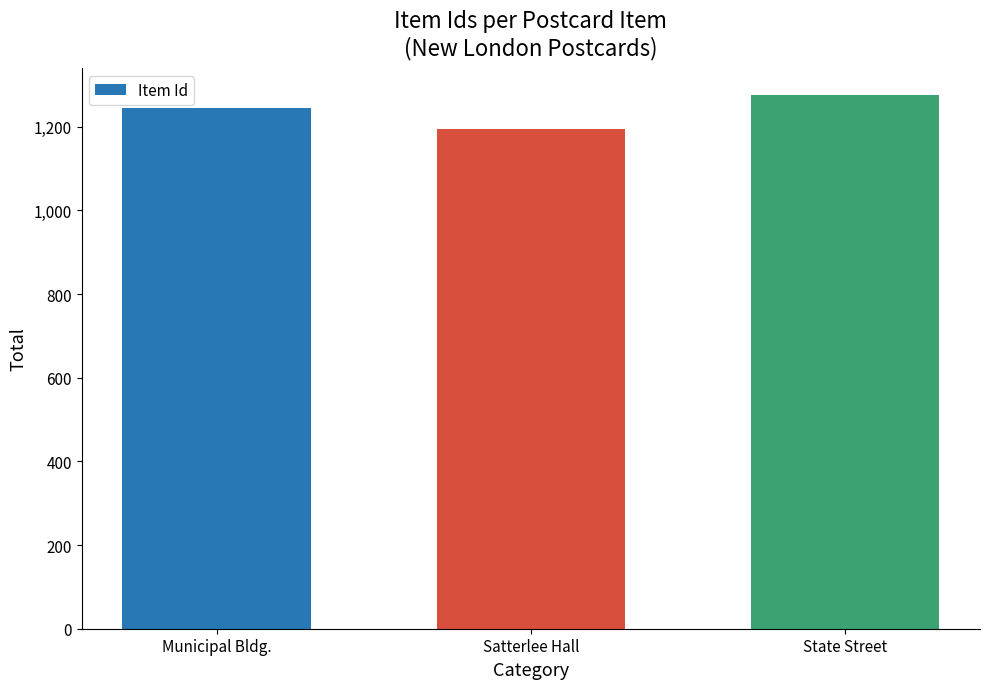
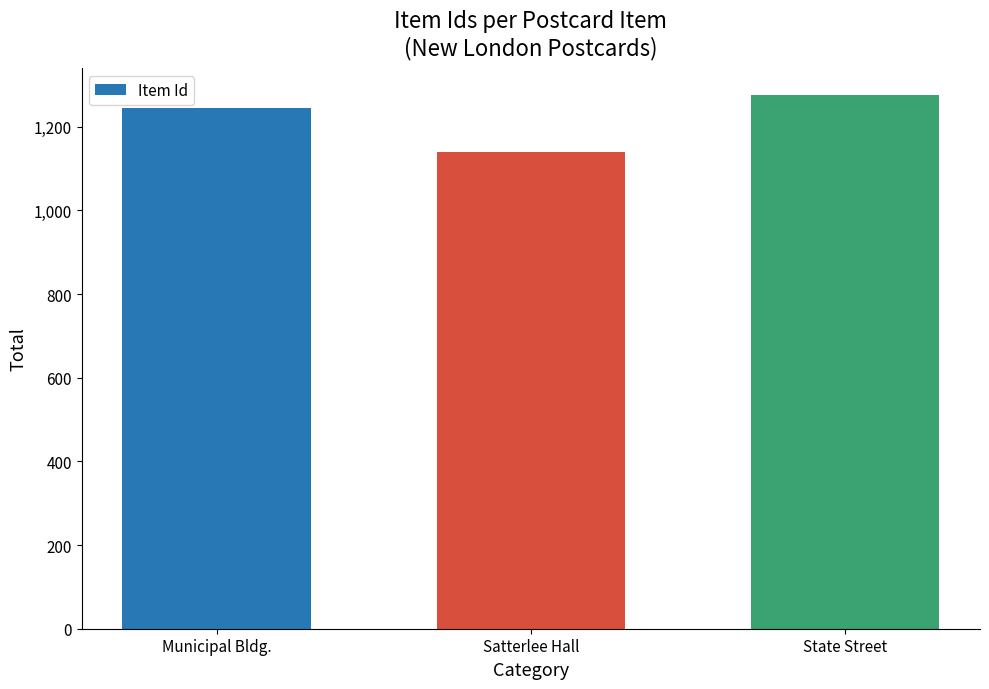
  {
    "Municipal Bldg.": "1,240",
-   "Satterlee Hall": "1,190",
+   "Satterlee Hall": "1,140",
    "State Street": "1,280"
  }
